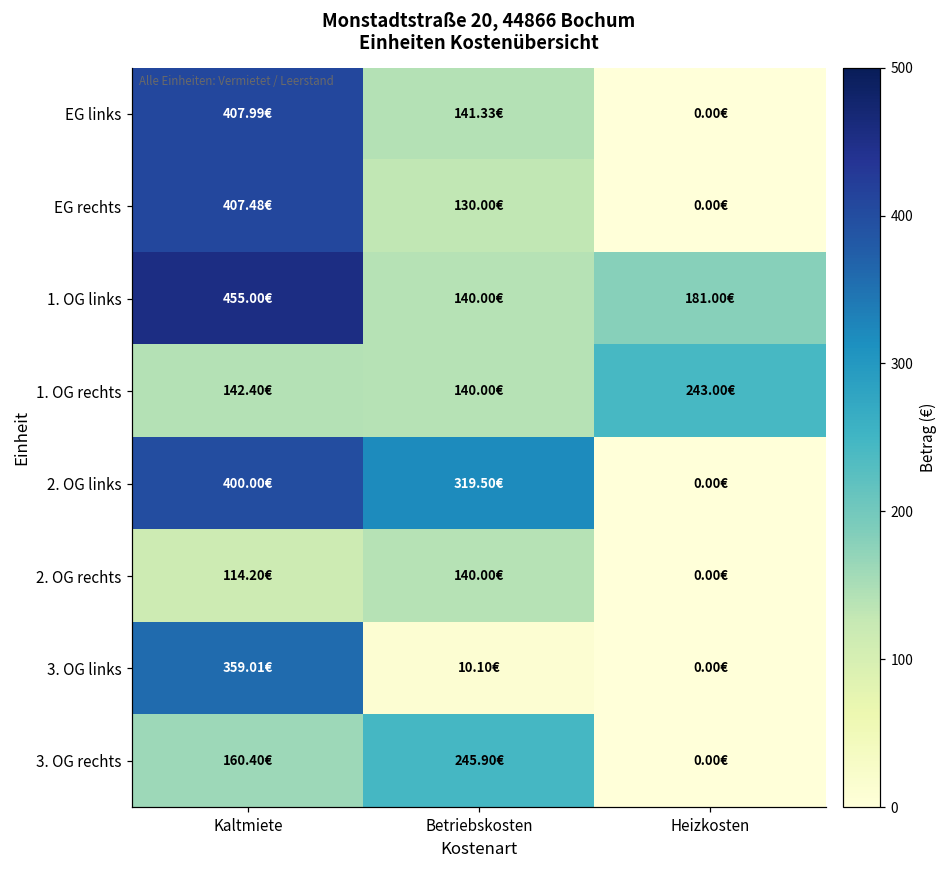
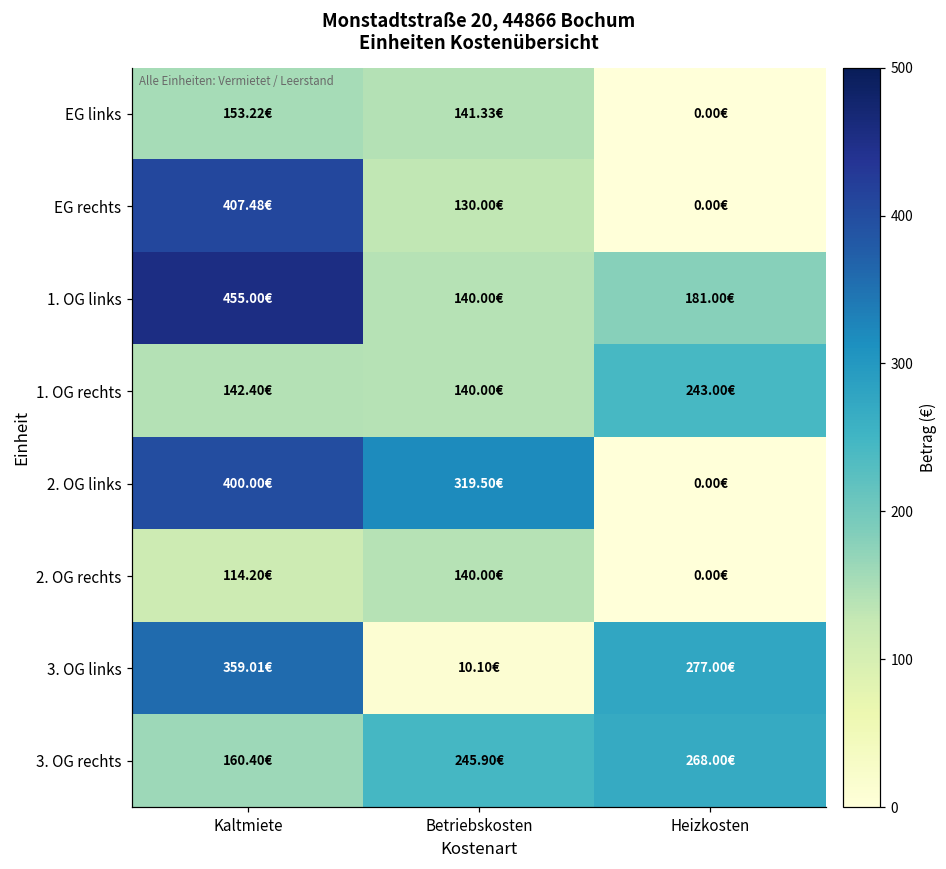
  {
    "EG links": {
-     "Kaltmiete": "407.99€",
+     "Kaltmiete": "153.22€",
      "Betriebskosten": "141.33€",
      "Heizkosten": "0.00€"
    },
    "EG rechts": {
      "Kaltmiete": "407.48€",
      "Betriebskosten": "130.00€",
      "Heizkosten": "0.00€"
    },
    "1. OG links": {
      "Kaltmiete": "455.00€",
      "Betriebskosten": "140.00€",
      "Heizkosten": "181.00€"
    },
    "1. OG rechts": {
      "Kaltmiete": "142.40€",
      "Betriebskosten": "140.00€",
      "Heizkosten": "243.00€"
    },
    "2. OG links": {
      "Kaltmiete": "400.00€",
      "Betriebskosten": "319.50€",
      "Heizkosten": "0.00€"
    },
    "2. OG rechts": {
      "Kaltmiete": "114.20€",
      "Betriebskosten": "140.00€",
      "Heizkosten": "0.00€"
    },
    "3. OG links": {
      "Kaltmiete": "359.01€",
      "Betriebskosten": "10.10€",
-     "Heizkosten": "0.00€"
+     "Heizkosten": "277.00€"
    },
    "3. OG rechts": {
      "Kaltmiete": "160.40€",
      "Betriebskosten": "245.90€",
-     "Heizkosten": "0.00€"
+     "Heizkosten": "268.00€"
    }
  }
